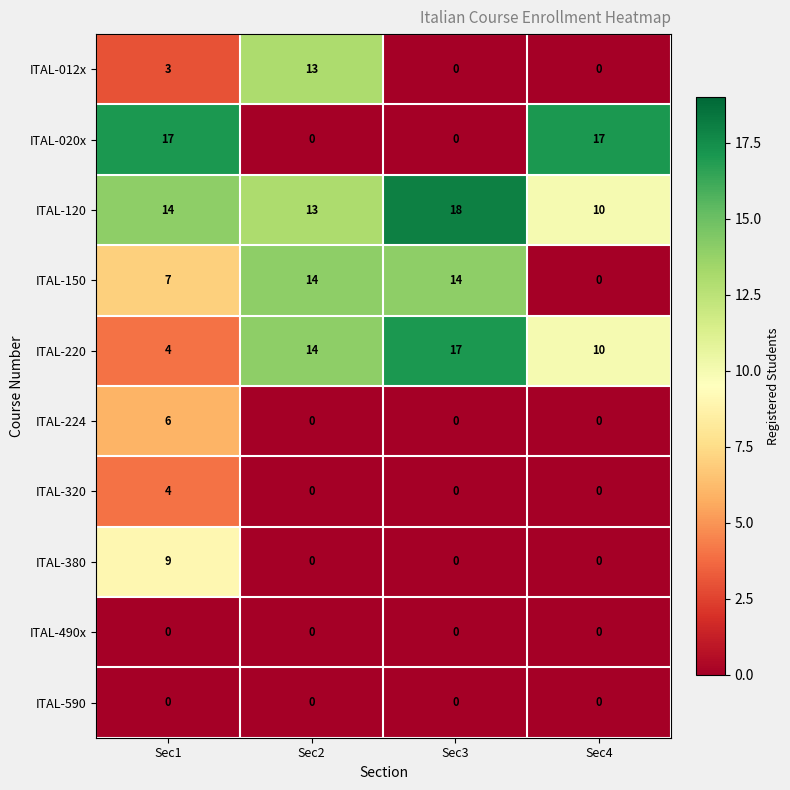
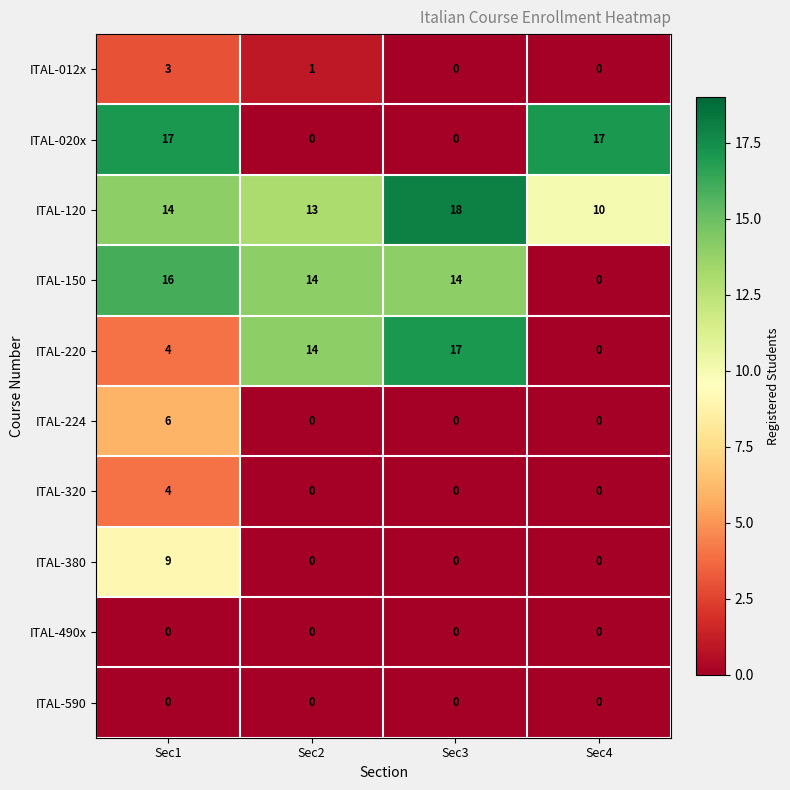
  {
    "ITAL-012x": {
      "Sec1": 3,
-     "Sec2": 13,
+     "Sec2": 1,
      "Sec3": 0,
      "Sec4": 0
    },
    "ITAL-020x": {
      "Sec1": 17,
      "Sec2": 0,
      "Sec3": 0,
      "Sec4": 17
    },
    "ITAL-120": {
      "Sec1": 14,
      "Sec2": 13,
      "Sec3": 18,
      "Sec4": 10
    },
    "ITAL-150": {
-     "Sec1": 7,
+     "Sec1": 16,
      "Sec2": 14,
      "Sec3": 14,
      "Sec4": 0
    },
    "ITAL-220": {
      "Sec1": 4,
      "Sec2": 14,
      "Sec3": 17,
-     "Sec4": 10
+     "Sec4": 0
    },
    "ITAL-224": {
      "Sec1": 6,
      "Sec2": 0,
      "Sec3": 0,
      "Sec4": 0
    },
    "ITAL-320": {
      "Sec1": 4,
      "Sec2": 0,
      "Sec3": 0,
      "Sec4": 0
    },
    "ITAL-380": {
      "Sec1": 9,
      "Sec2": 0,
      "Sec3": 0,
      "Sec4": 0
    },
    "ITAL-490x": {
      "Sec1": 0,
      "Sec2": 0,
      "Sec3": 0,
      "Sec4": 0
    },
    "ITAL-590": {
      "Sec1": 0,
      "Sec2": 0,
      "Sec3": 0,
      "Sec4": 0
    }
  }
